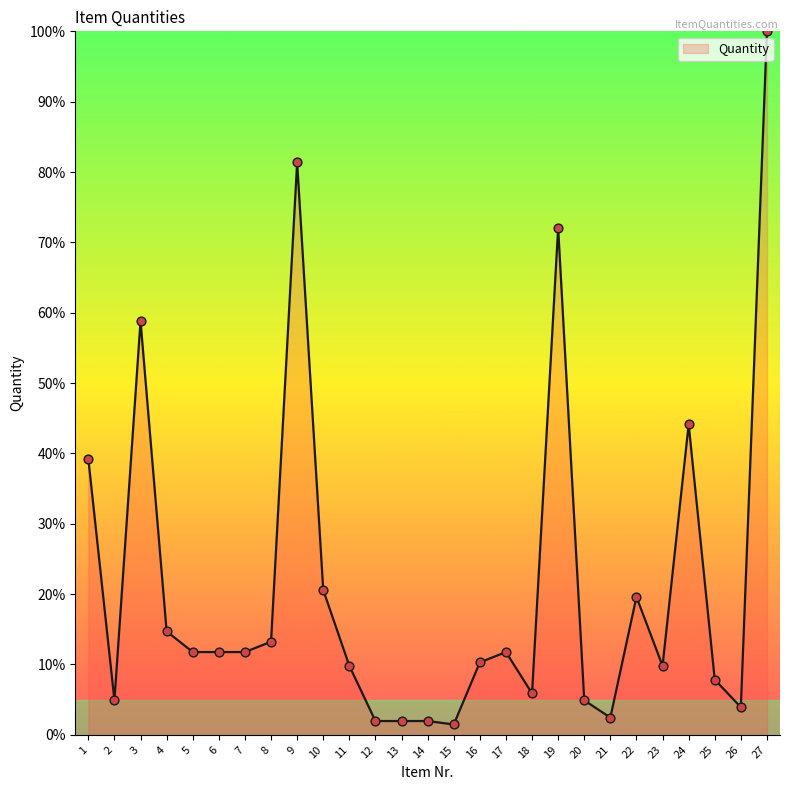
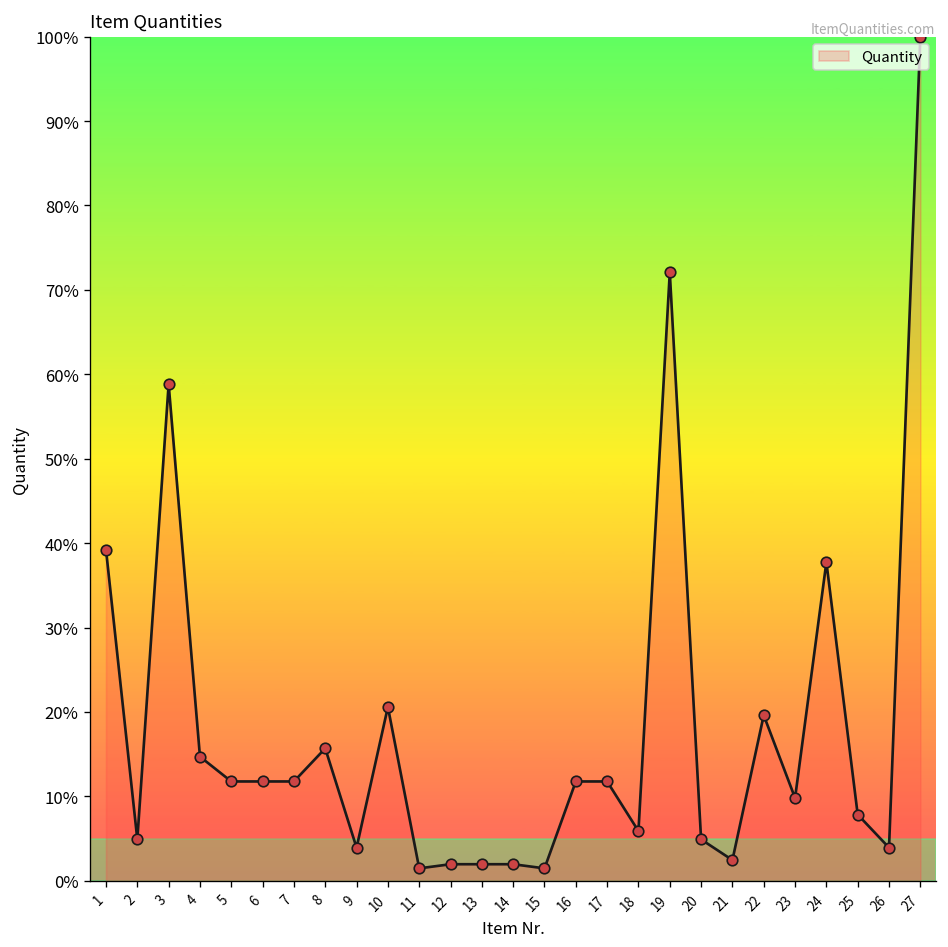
  {
    "1": "39%",
    "2": "5%",
    "3": "59%",
    "4": "15%",
    "5": "12%",
    "6": "12%",
    "7": "12%",
-   "8": "13%",
-   "9": "81%",
+   "8": "16%",
+   "9": "4%",
    "10": "21%",
-   "11": "10%",
+   "11": "1%",
    "12": "2%",
    "13": "2%",
    "14": "2%",
    "15": "1%",
-   "16": "10%",
+   "16": "12%",
    "17": "12%",
    "18": "6%",
    "19": "72%",
    "20": "5%",
    "21": "2%",
    "22": "20%",
    "23": "10%",
-   "24": "44%",
+   "24": "38%",
    "25": "8%",
    "26": "4%",
    "27": "100%"
  }
